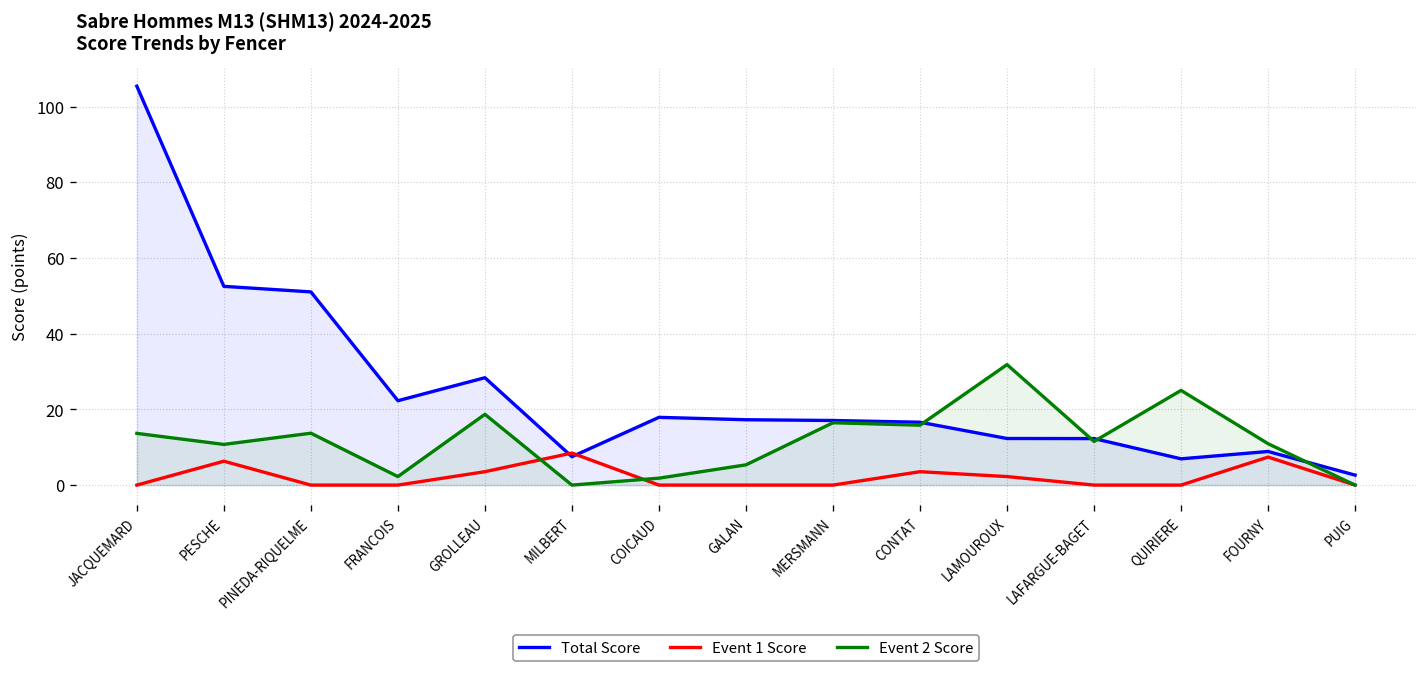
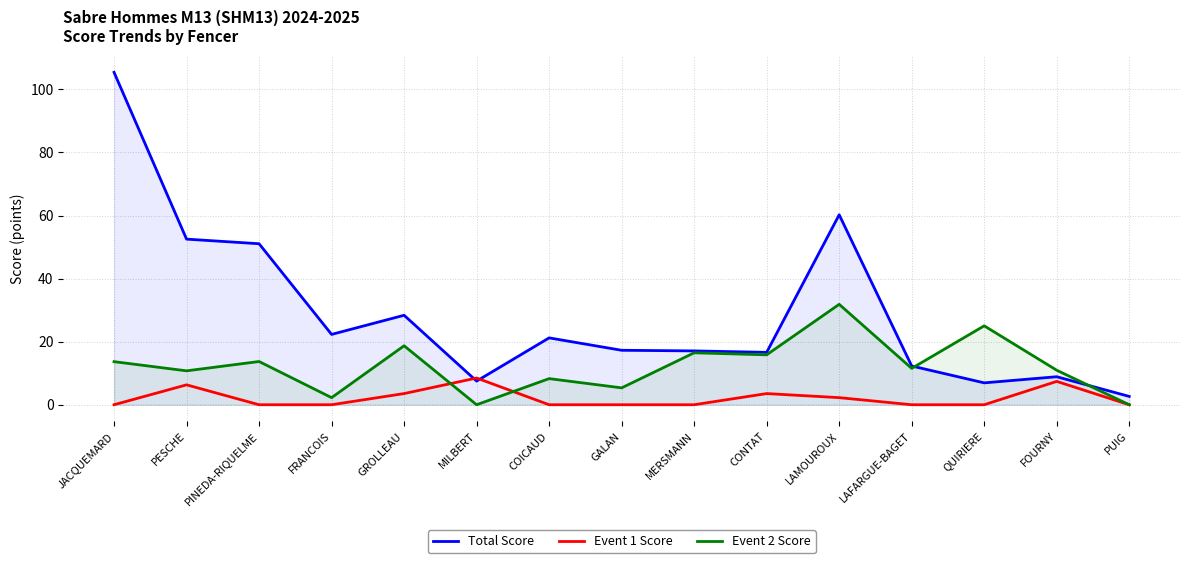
  {
    "Total Score": {
      "JACQUEMARD": 105,
      "PESCHE": 53,
      "PINEDA-RIQUELME": 51,
      "FRANCOIS": 22,
      "GROLLEAU": 28,
      "MILBERT": 8,
-     "COICAUD": 18,
+     "COICAUD": 21,
      "GALAN": 17,
-     "LAMOUROUX": 12,
+     "LAMOUROUX": 60,
      "QUIRIERE": 7,
      "FOURNY": 9,
      "PUIG": 3
    },
    "Event 1 Score": {
      "JACQUEMARD": 0,
      "PESCHE": 6,
      "PINEDA-RIQUELME": 0,
      "FRANCOIS": 0,
      "GROLLEAU": 4,
      "MILBERT": 8,
      "COICAUD": 0,
      "GALAN": 0,
      "MERSMANN": 0,
      "CONTAT": 4,
      "LAMOUROUX": 2,
      "LAFARGUE-BAGET": 0,
      "QUIRIERE": 0,
      "FOURNY": 7
    },
    "Event 2 Score": {
      "JACQUEMARD": 14,
      "PESCHE": 11,
      "PINEDA-RIQUELME": 14,
      "FRANCOIS": 2,
      "GROLLEAU": 19,
      "MILBERT": 0,
-     "COICAUD": 2,
+     "COICAUD": 8,
      "GALAN": 5,
      "LAMOUROUX": 32,
      "QUIRIERE": 25,
      "FOURNY": 11
    }
  }
